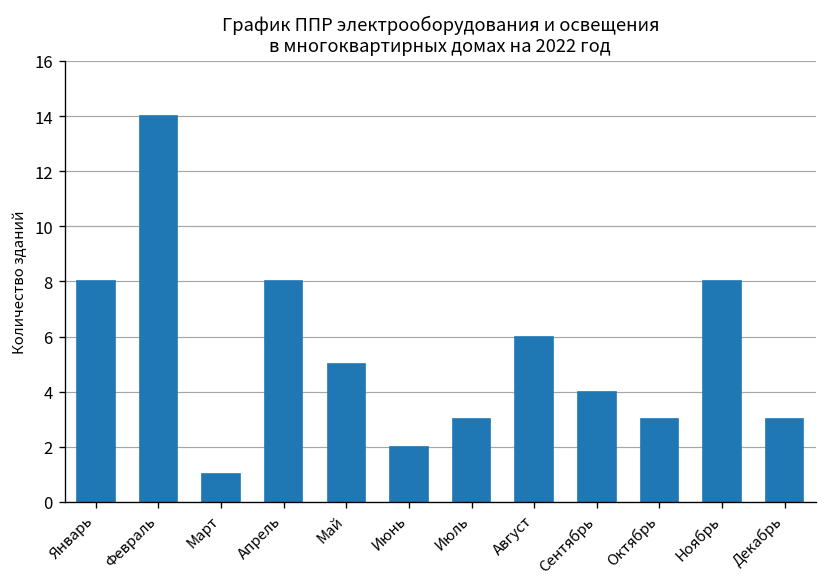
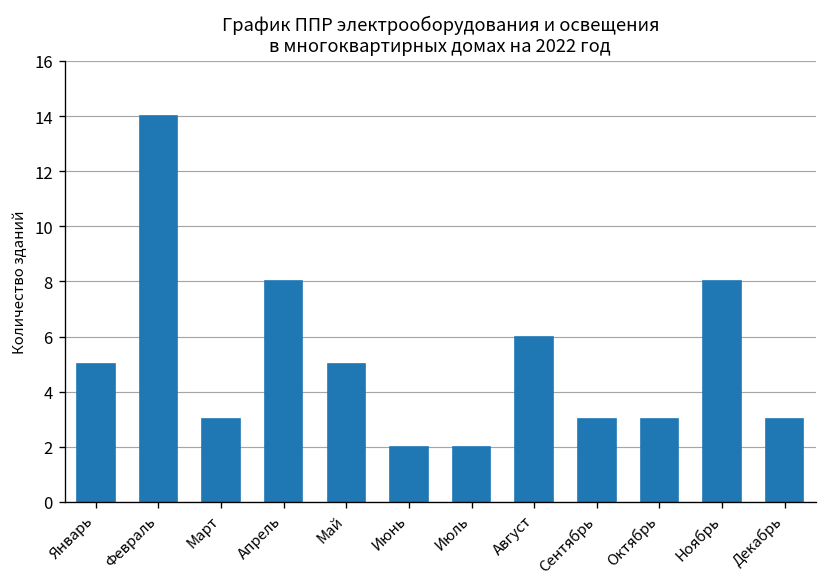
  {
-   "Январь": 8,
+   "Январь": 5,
    "Февраль": 14,
-   "Март": 1,
+   "Март": 3,
    "Апрель": 8,
    "Май": 5,
    "Июнь": 2,
-   "Июль": 3,
+   "Июль": 2,
    "Август": 6,
-   "Сентябрь": 4,
+   "Сентябрь": 3,
    "Октябрь": 3,
    "Ноябрь": 8,
    "Декабрь": 3
  }
